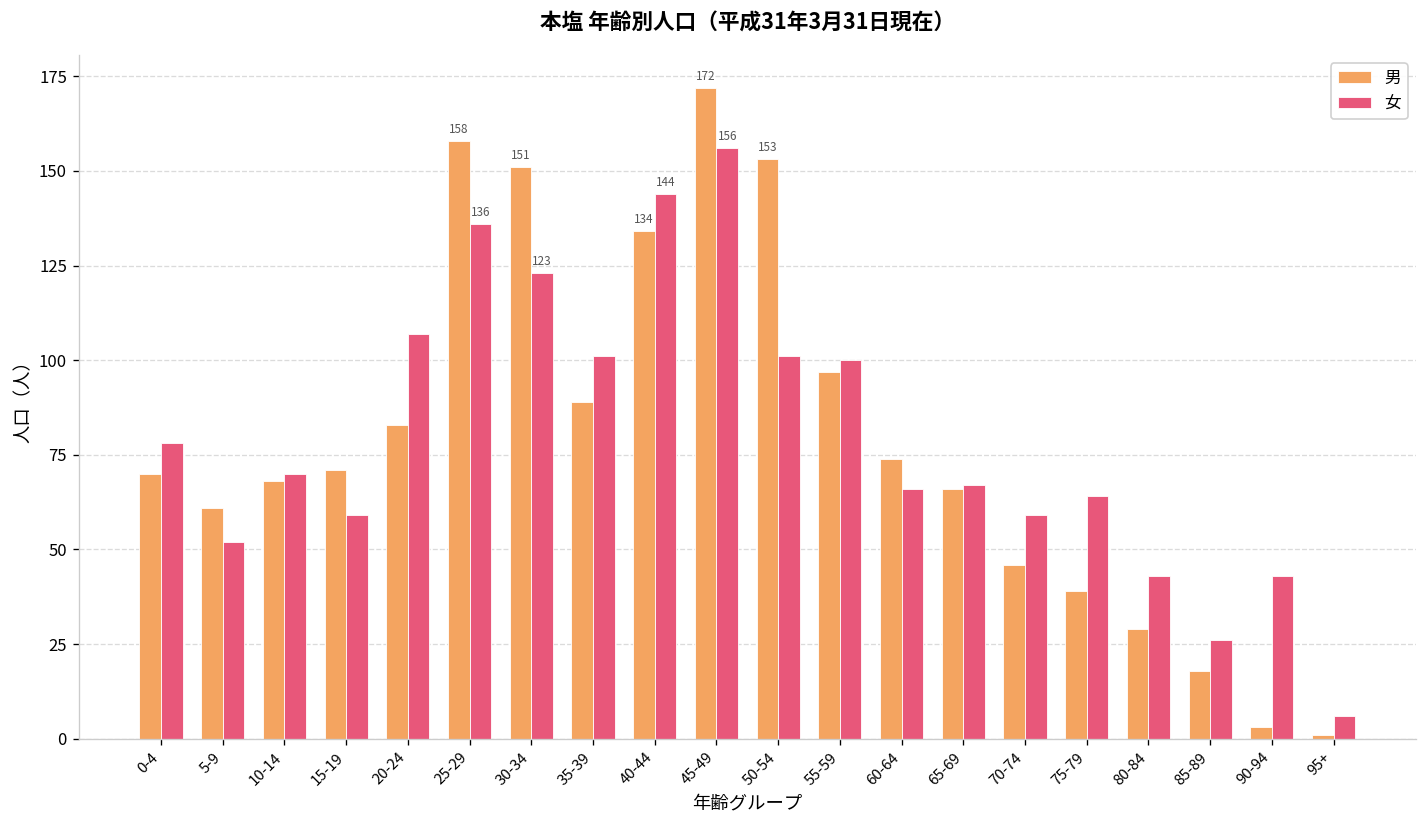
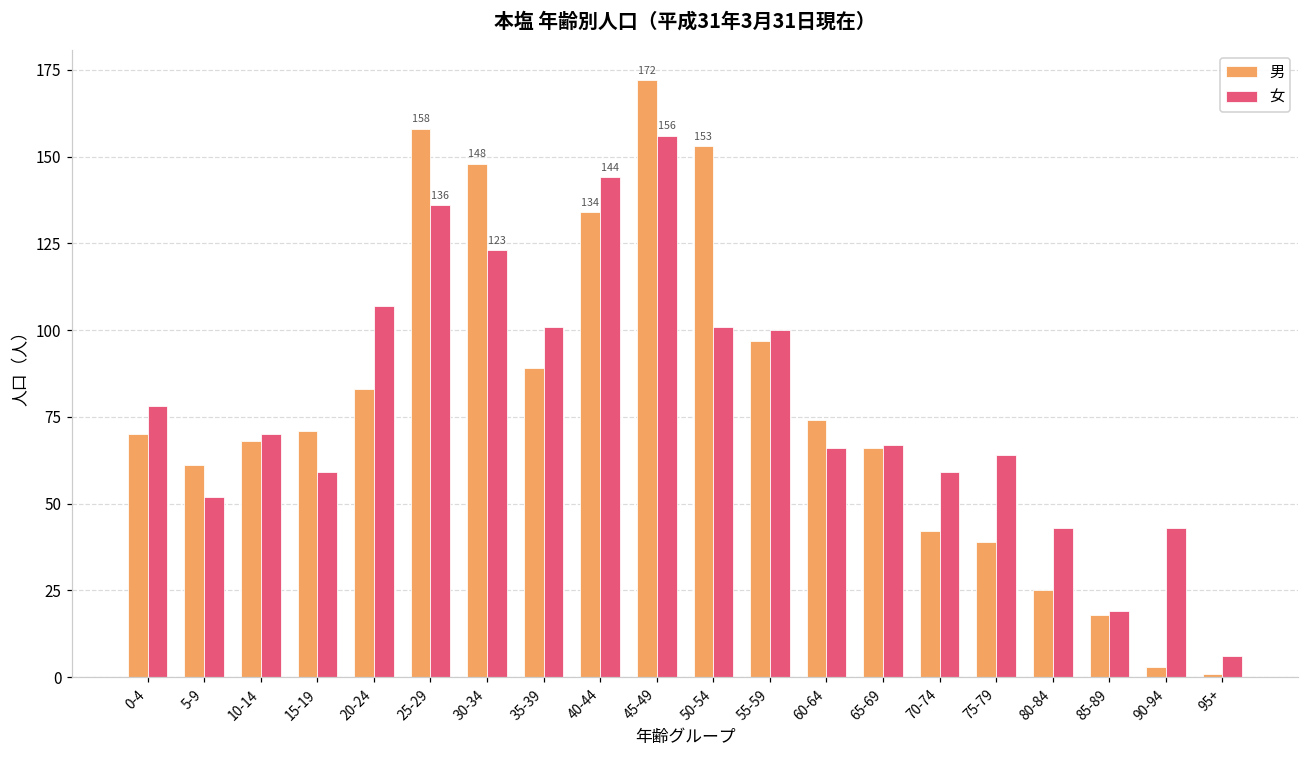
  {
    "男": {
      "25-29": 158,
-     "30-34": 151,
+     "30-34": 148,
      "40-44": 134,
      "45-49": 172,
      "50-54": 153,
-     "70-74": 46,
-     "80-84": 29
+     "70-74": 42,
+     "80-84": 25
    },
    "女": {
      "0-4": 78,
      "5-9": 52,
      "10-14": 70,
      "15-19": 59,
      "20-24": 107,
      "35-39": 101,
      "50-54": 101,
      "55-59": 100,
      "60-64": 66,
      "65-69": 67,
      "70-74": 59,
      "75-79": 64,
      "80-84": 43,
-     "85-89": 26,
+     "85-89": 19,
      "90-94": 43,
      "95+": 6
    }
  }
